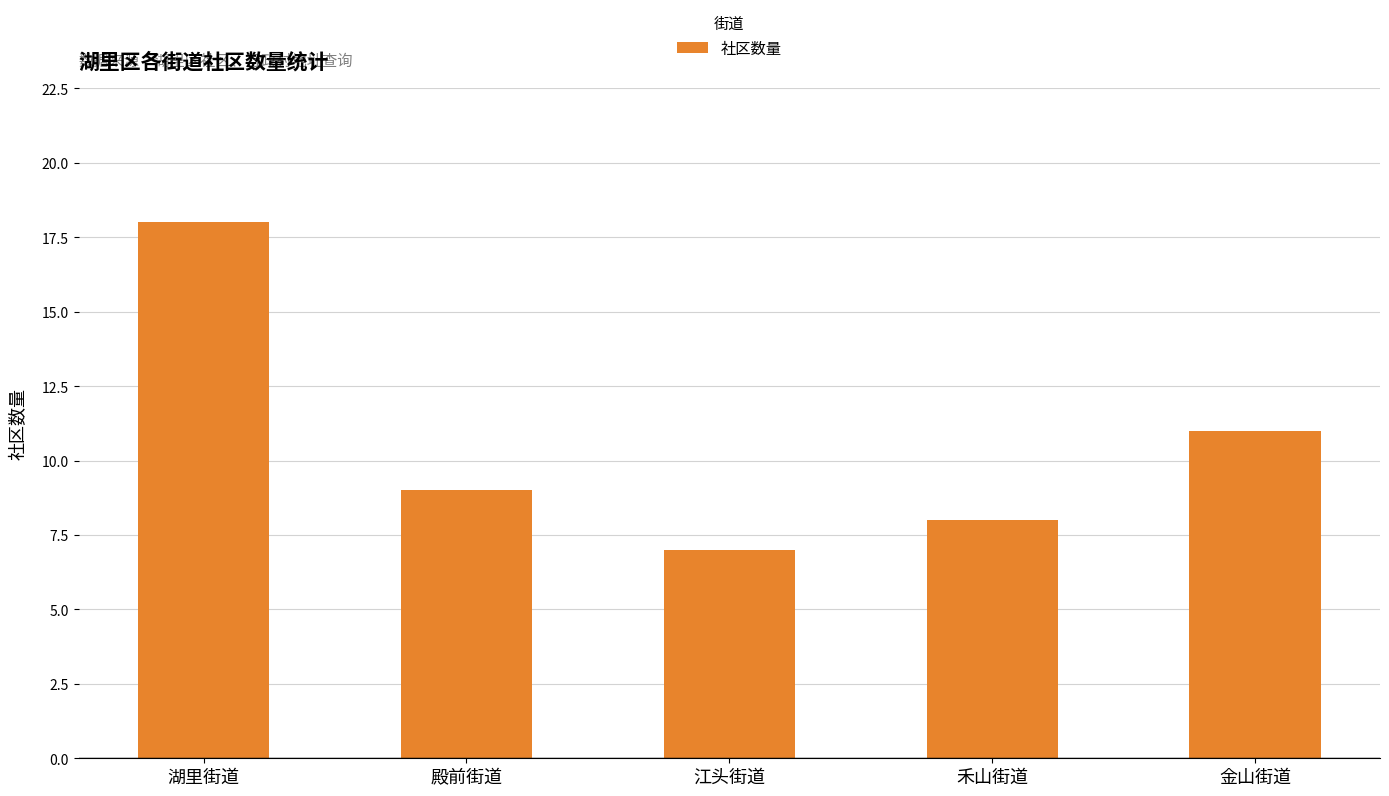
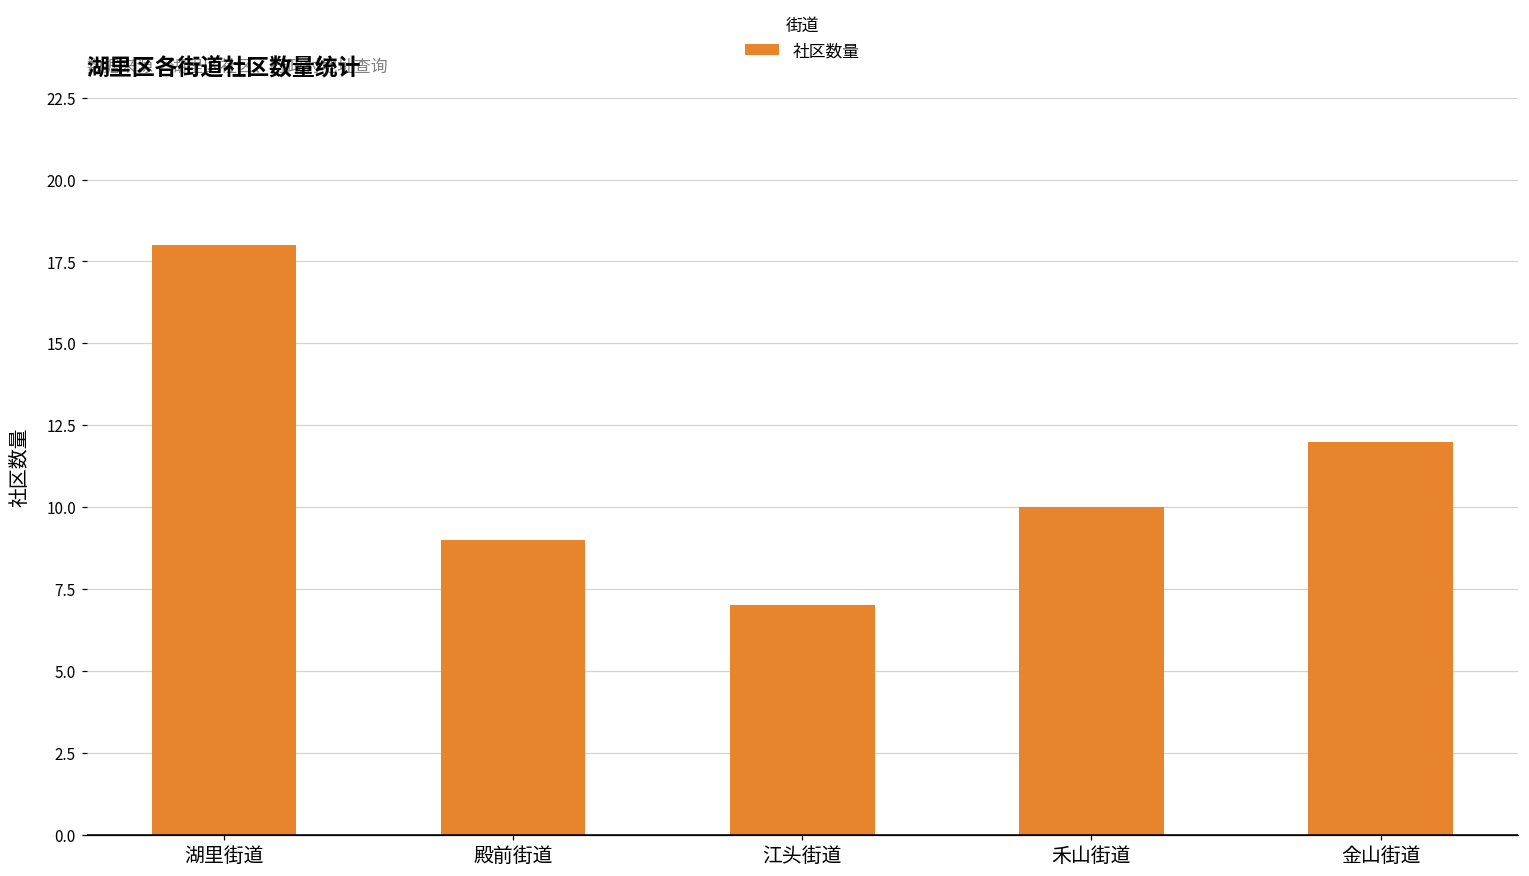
  {
    "湖里街道": 18,
    "殿前街道": 9,
    "江头街道": 7,
-   "禾山街道": 8,
-   "金山街道": 11
+   "禾山街道": 10,
+   "金山街道": 12
  }
